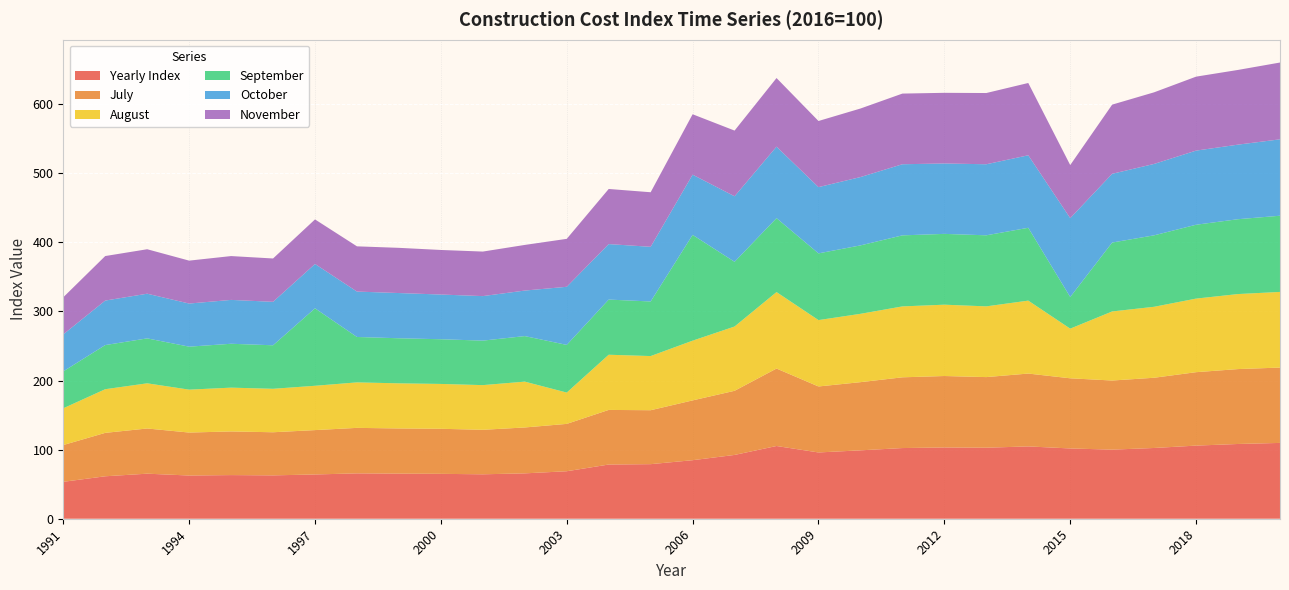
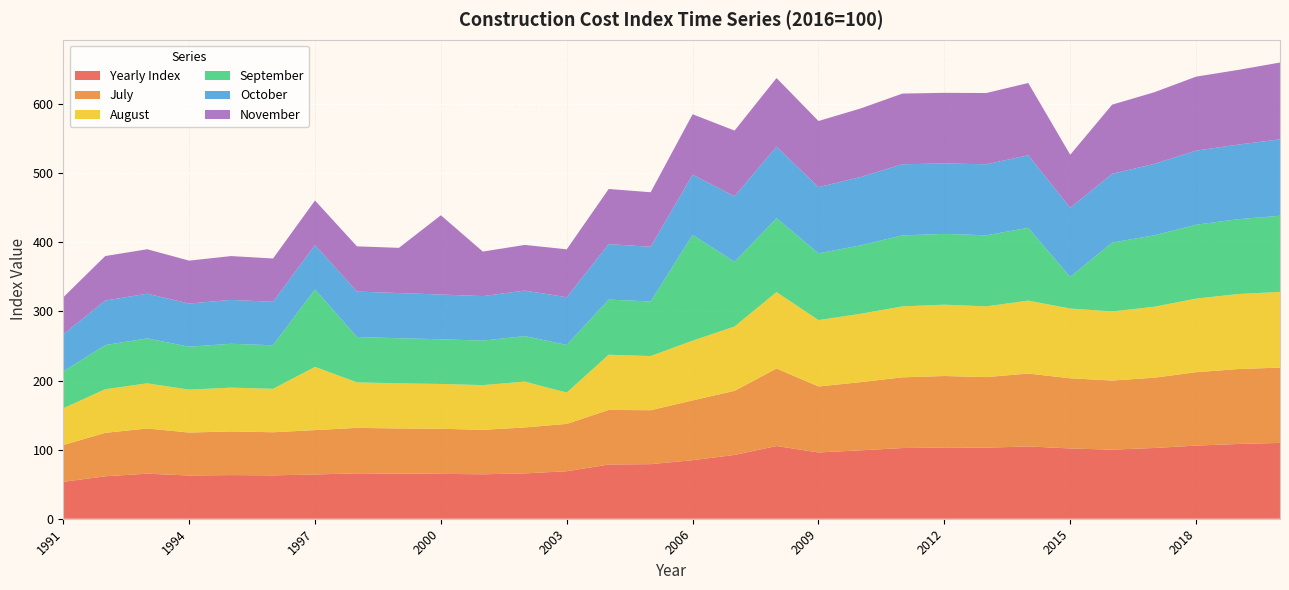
  {
    "August": {
      "1991": 50,
      "1994": 60,
-     "1997": 60,
+     "1997": 90,
      "2000": 60,
      "2003": 50,
      "2006": 90,
      "2009": 100,
      "2012": 100,
-     "2015": 70,
+     "2015": 100,
      "2018": 110
    },
    "September": {
      "1991": 50,
      "1994": 60,
      "1997": 110,
      "2000": 60,
      "2003": 70,
      "2006": 150,
      "2009": 100,
      "2012": 100,
      "2015": 50,
      "2018": 110
    },
    "October": {
      "1991": 50,
      "1994": 60,
      "1997": 60,
      "2000": 60,
-     "2003": 80,
+     "2003": 70,
      "2006": 90,
      "2009": 100,
      "2012": 100,
-     "2015": 110,
+     "2015": 100,
      "2018": 110
    },
    "November": {
      "1991": 50,
      "1994": 60,
      "1997": 60,
-     "2000": 60,
+     "2000": 110,
      "2003": 70,
      "2006": 90,
      "2009": 100,
      "2012": 100,
      "2015": 80,
      "2018": 110
    }
  }
